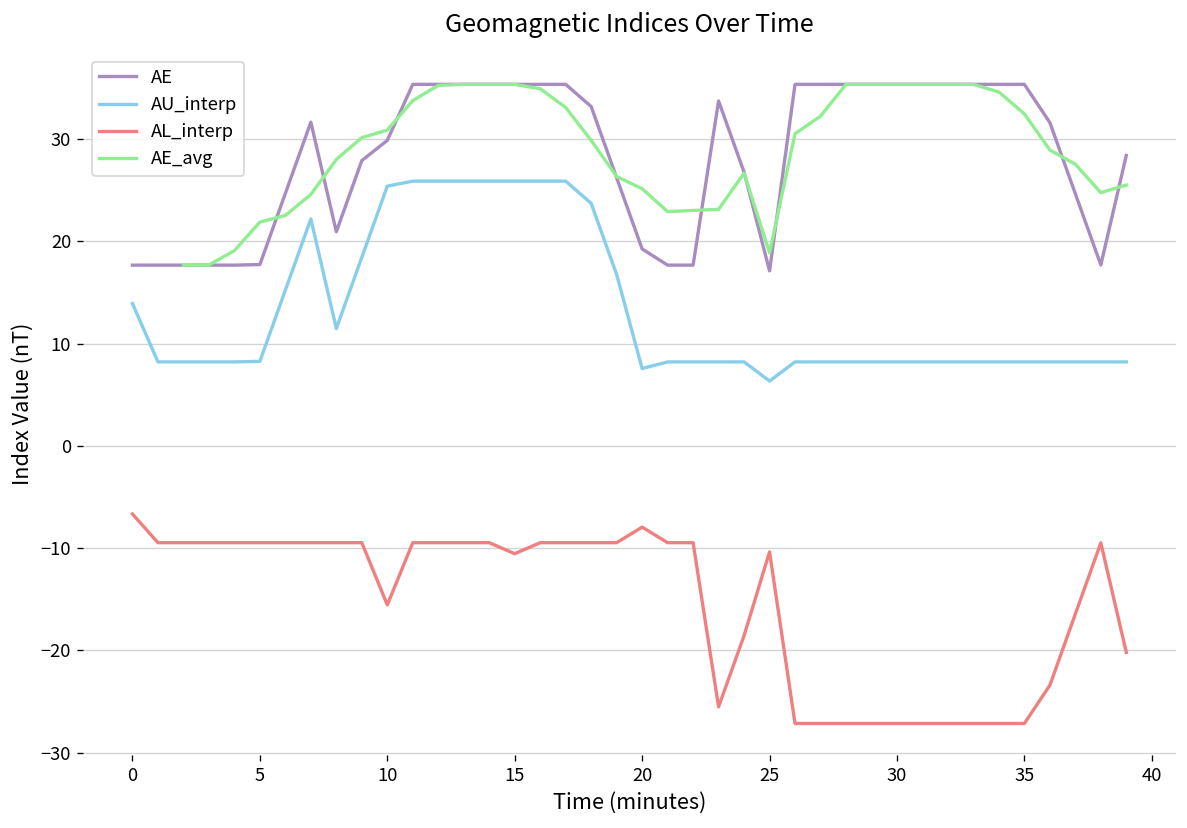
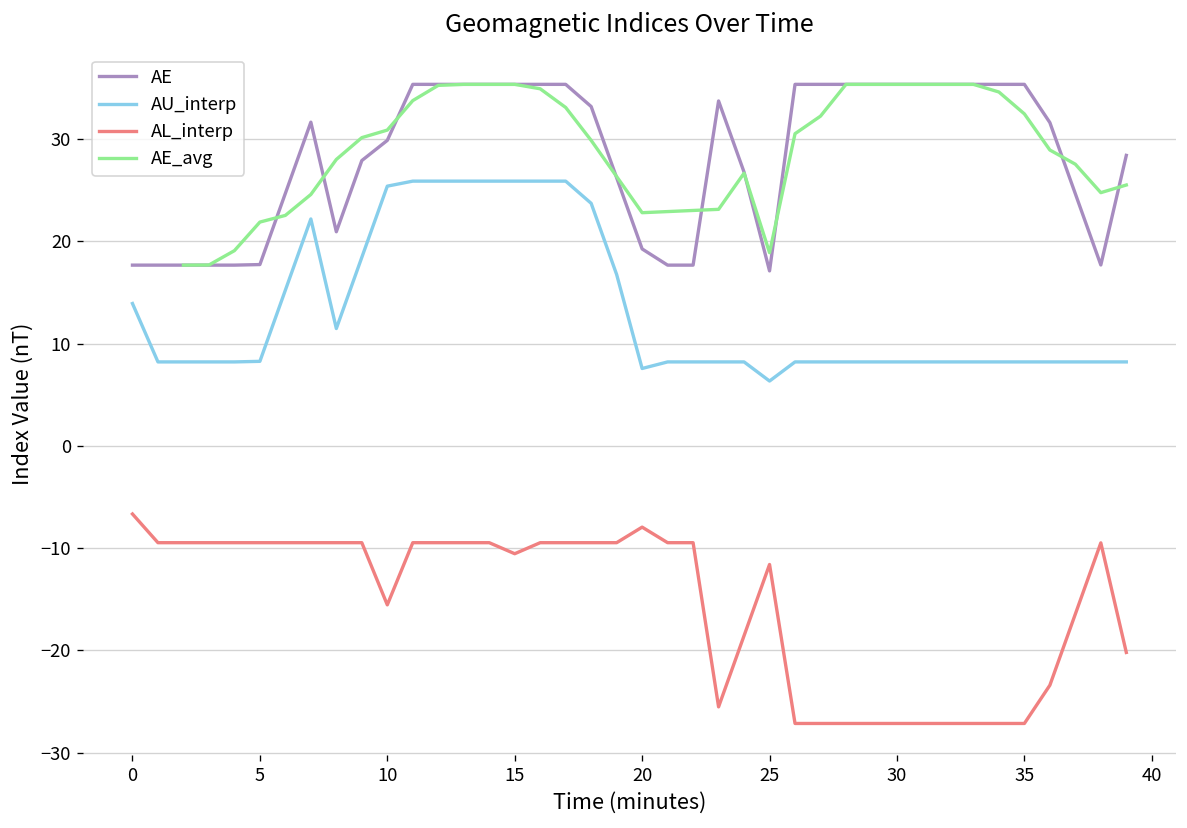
  {
    "AE": {
      "0": 18,
      "5": 18,
      "10": 30,
      "20": 19,
      "25": 17,
      "35": 35
    },
    "AU_interp": {
      "0": 14,
      "5": 8,
      "10": 25,
      "15": 26,
      "20": 8,
      "25": 6,
      "30": 8,
      "35": 8
    },
    "AL_interp": {
      "0": -7,
      "5": -9,
      "10": -16,
      "15": -11,
      "20": -8,
-     "25": -10,
+     "25": -12,
      "30": -27,
      "35": -27
    },
    "AE_avg": {
      "5": 22,
      "10": 31,
-     "20": 25,
+     "20": 23,
      "25": 19,
      "35": 32
    }
  }
